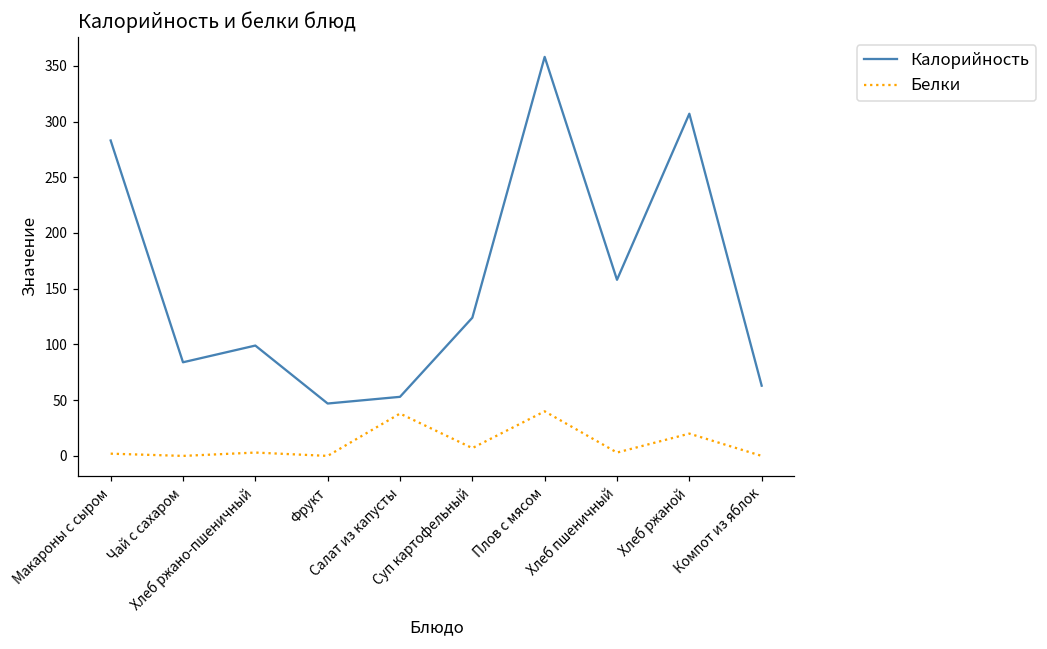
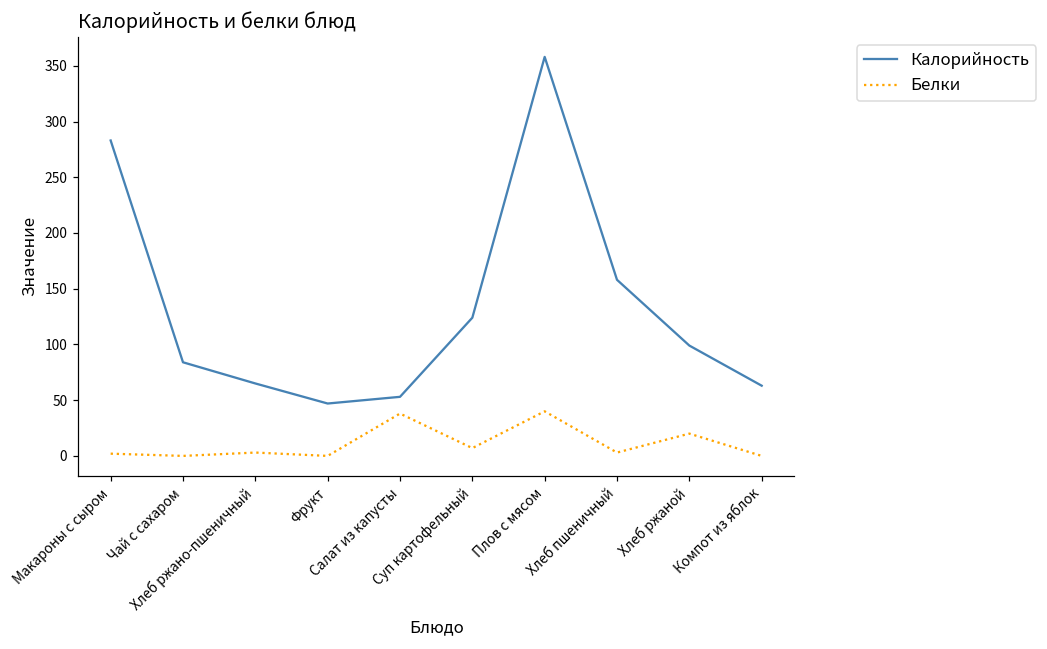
  {
    "Калорийность": {
      "Макароны с сыром": 283,
      "Чай с сахаром": 84,
-     "Хлеб ржано-пшеничный": 99,
+     "Хлеб ржано-пшеничный": 65,
      "Фрукт": 47,
      "Салат из капусты": 53,
      "Суп картофельный": 124,
      "Плов с мясом": 358,
      "Хлеб пшеничный": 158,
-     "Хлеб ржаной": 307,
+     "Хлеб ржаной": 99,
      "Компот из яблок": 63
    },
    "Белки": {
      "Макароны с сыром": 2,
      "Чай с сахаром": 0,
      "Хлеб ржано-пшеничный": 3,
      "Фрукт": 0,
      "Салат из капусты": 38,
      "Суп картофельный": 7,
      "Плов с мясом": 40,
      "Хлеб пшеничный": 3,
      "Хлеб ржаной": 20,
      "Компот из яблок": 0
    }
  }
